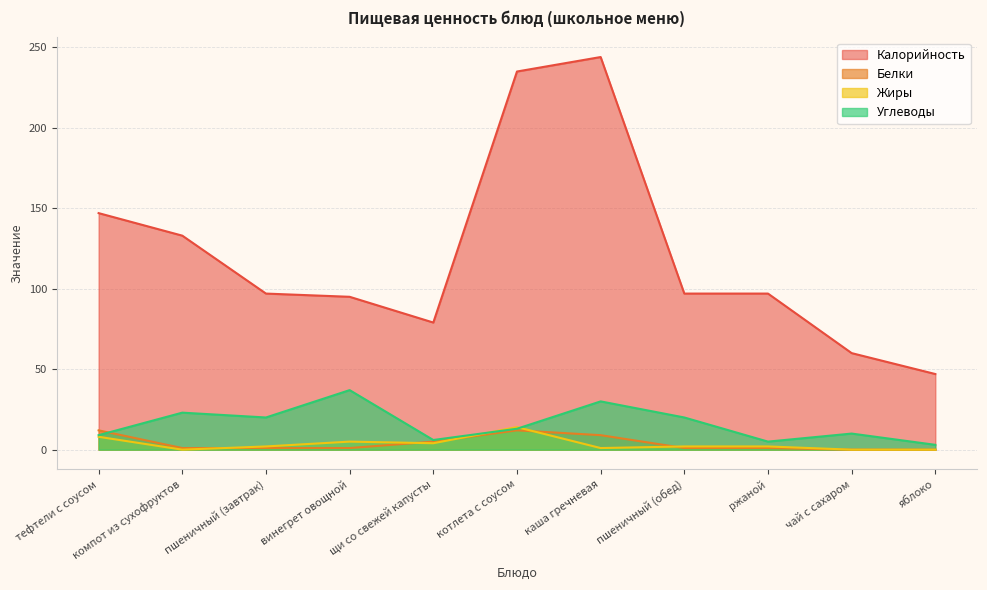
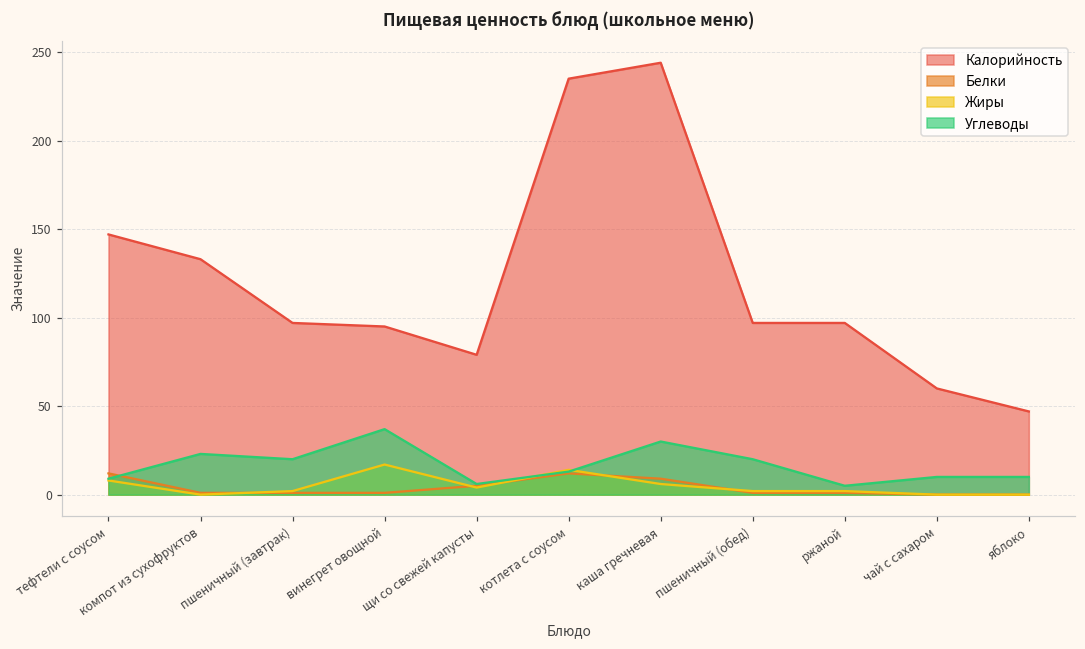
  {
    "Жиры": {
-     "винегрет овощной": 5,
-     "каша гречневая": 1
+     "винегрет овощной": 17,
+     "каша гречневая": 6
    },
    "Углеводы": {
      "компот из сухофруктов": 23,
      "пшеничный (завтрак)": 20,
      "винегрет овощной": 37,
      "каша гречневая": 30,
      "пшеничный (обед)": 20,
      "ржаной": 5,
      "чай с сахаром": 10,
-     "яблоко": 3
+     "яблоко": 10
    }
  }
